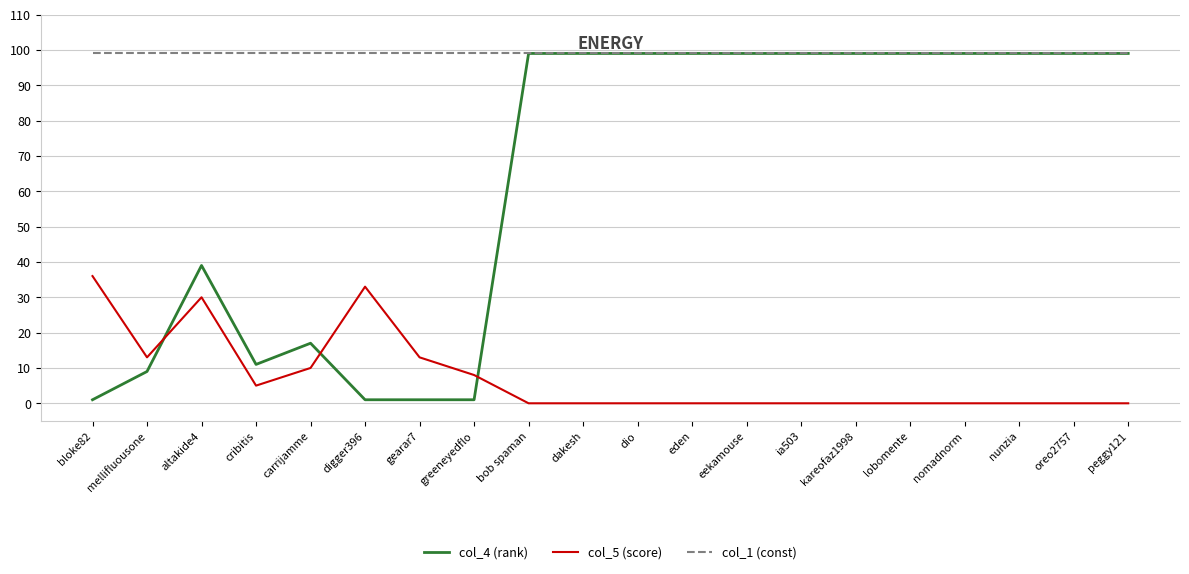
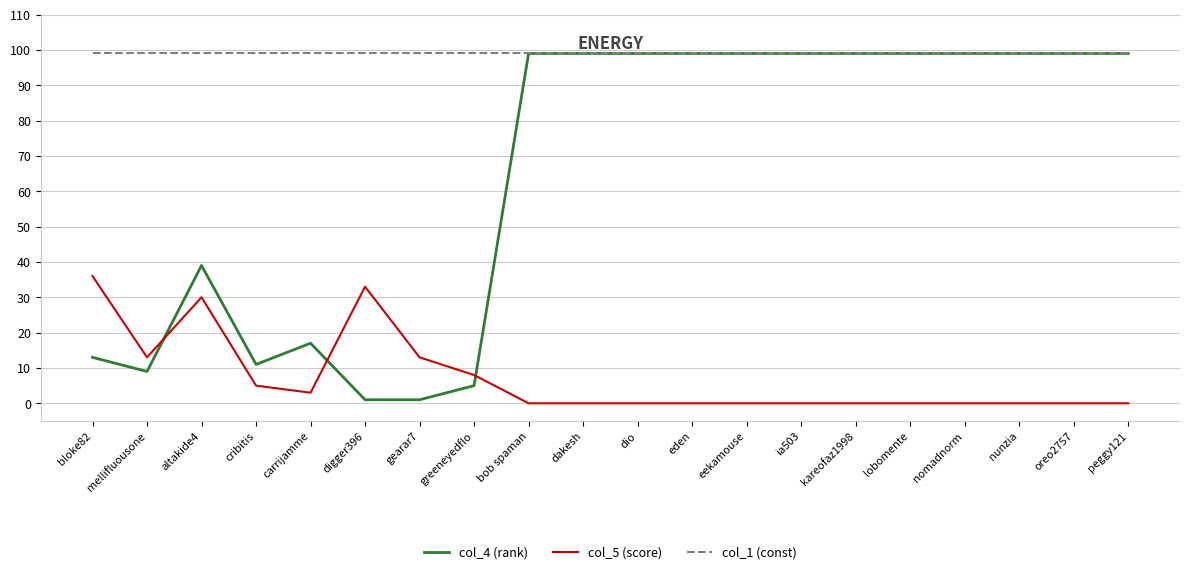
  {
    "col_4 (rank)": {
-     "bloke82": 1,
+     "bloke82": 13,
      "mellifluousone": 9,
      "altakide4": 39,
      "cribitis": 11,
      "carrijamme": 17,
      "digger396": 1,
      "gearar7": 1,
-     "greeneyedflo": 1
+     "greeneyedflo": 5
    },
    "col_5 (score)": {
      "bloke82": 36,
      "mellifluousone": 13,
      "altakide4": 30,
      "cribitis": 5,
-     "carrijamme": 10,
+     "carrijamme": 3,
      "digger396": 33,
      "gearar7": 13,
      "greeneyedflo": 8,
      "bob spaman": 0,
      "dakesh": 0,
      "dio": 0,
      "eden": 0,
      "eekamouse": 0,
      "ia503": 0,
      "kareofaz1998": 0,
      "lobomente": 0,
      "nomadnorm": 0,
      "nunzia": 0,
      "oreo2757": 0,
      "peggy121": 0
    },
    "col_1 (const)": {
      "bloke82": 99,
      "mellifluousone": 99,
      "altakide4": 99,
      "cribitis": 99,
      "carrijamme": 99,
      "digger396": 99,
      "gearar7": 99,
      "greeneyedflo": 99
    }
  }
